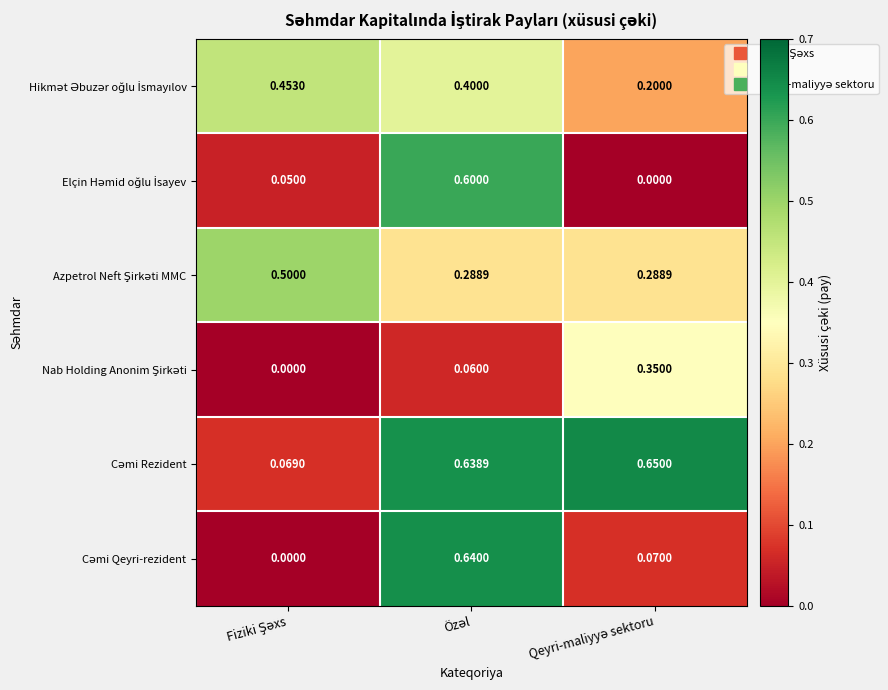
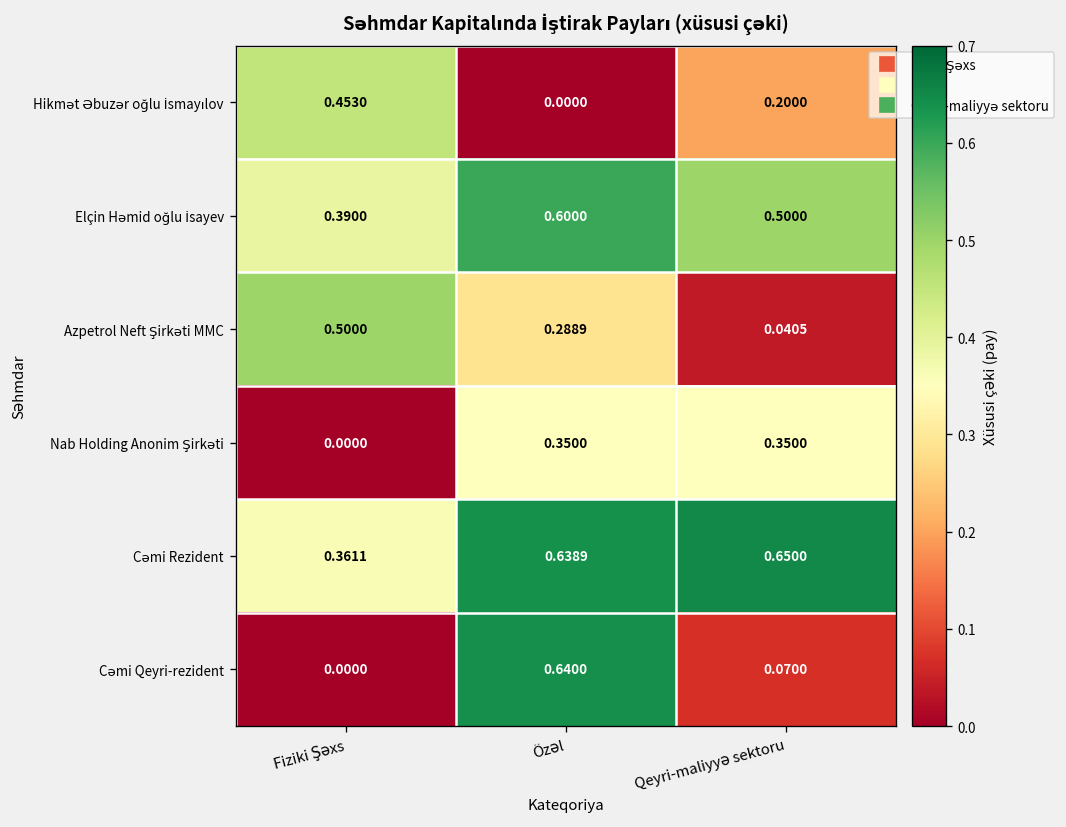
  {
    "Hikmət Əbuzər oğlu İsmayılov": {
      "Fiziki Şəxs": 0.4530,
-     "Özəl": 0.4000,
+     "Özəl": 0.0000,
      "Qeyri-maliyyə sektoru": 0.2000
    },
    "Elçin Həmid oğlu İsayev": {
-     "Fiziki Şəxs": 0.0500,
+     "Fiziki Şəxs": 0.3900,
      "Özəl": 0.6000,
-     "Qeyri-maliyyə sektoru": 0.0000
+     "Qeyri-maliyyə sektoru": 0.5000
    },
    "Azpetrol Neft Şirkəti MMC": {
      "Fiziki Şəxs": 0.5000,
      "Özəl": 0.2889,
-     "Qeyri-maliyyə sektoru": 0.2889
+     "Qeyri-maliyyə sektoru": 0.0405
    },
    "Nab Holding Anonim Şirkəti": {
      "Fiziki Şəxs": 0.0000,
-     "Özəl": 0.0600,
+     "Özəl": 0.3500,
      "Qeyri-maliyyə sektoru": 0.3500
    },
    "Cəmi Rezident": {
-     "Fiziki Şəxs": 0.0690,
+     "Fiziki Şəxs": 0.3611,
      "Özəl": 0.6389,
      "Qeyri-maliyyə sektoru": 0.6500
    },
    "Cəmi Qeyri-rezident": {
      "Fiziki Şəxs": 0.0000,
      "Özəl": 0.6400,
      "Qeyri-maliyyə sektoru": 0.0700
    }
  }
